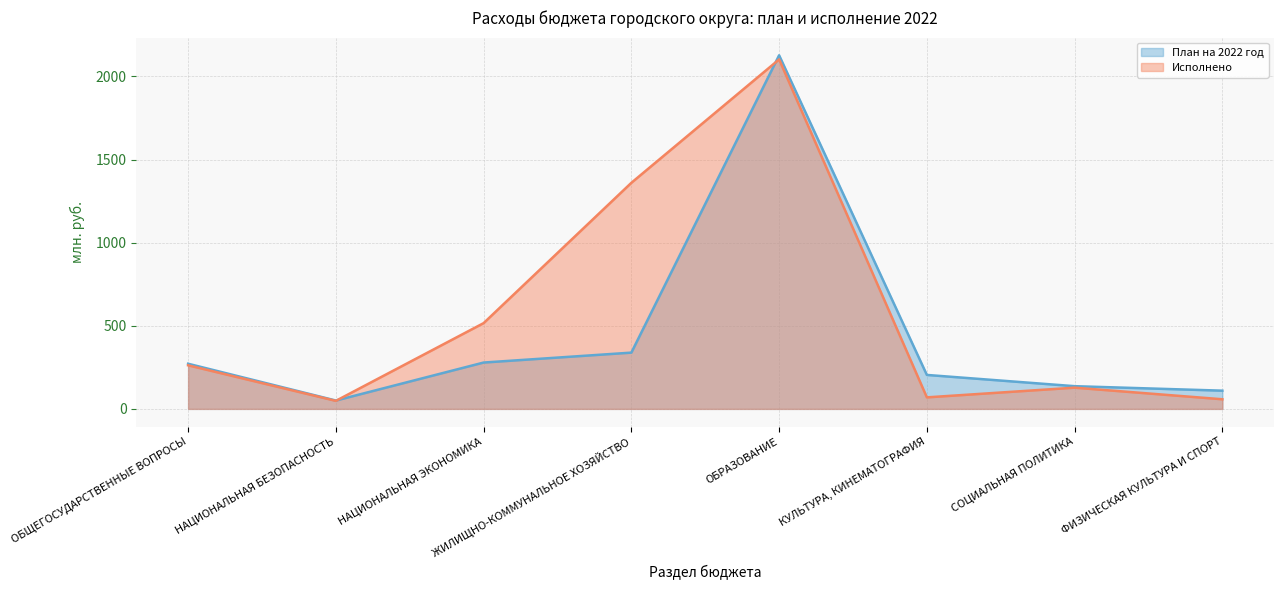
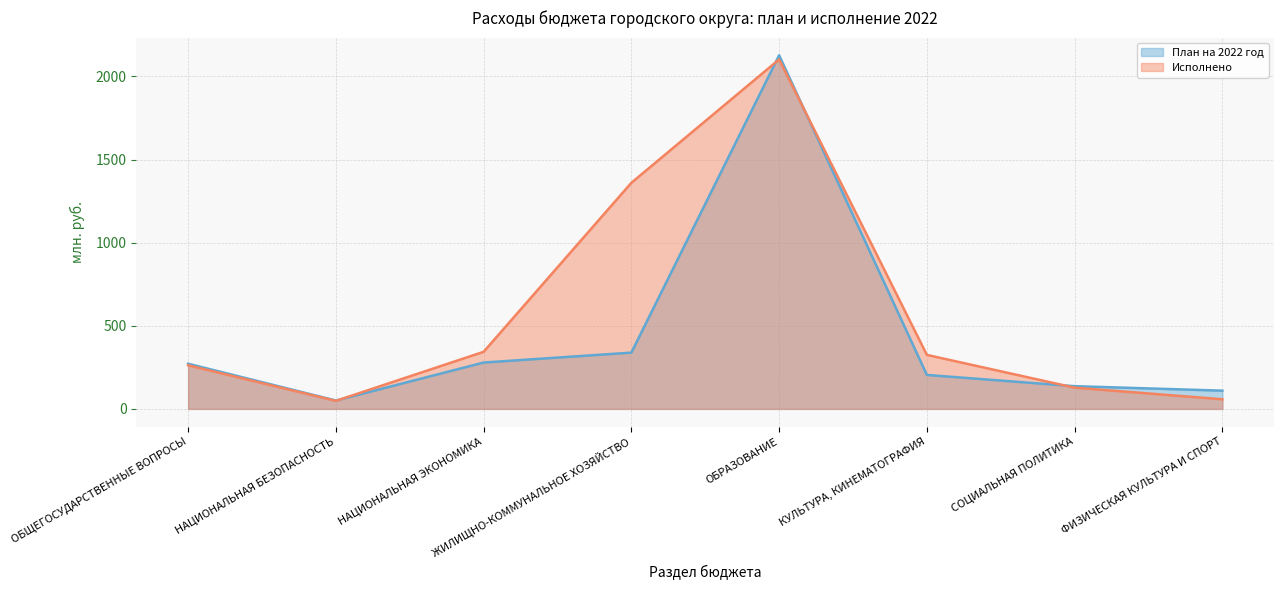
  {
    "План на 2022 год": {
      "НАЦИОНАЛЬНАЯ ЭКОНОМИКА": 280,
      "ЖИЛИЩНО-КОММУНАЛЬНОЕ ХОЗЯЙСТВО": 340,
      "ОБРАЗОВАНИЕ": 2130,
      "КУЛЬТУРА, КИНЕМАТОГРАФИЯ": 200,
      "ФИЗИЧЕСКАЯ КУЛЬТУРА И СПОРТ": 110
    },
    "Исполнено": {
-     "НАЦИОНАЛЬНАЯ ЭКОНОМИКА": 520,
+     "НАЦИОНАЛЬНАЯ ЭКОНОМИКА": 340,
      "ЖИЛИЩНО-КОММУНАЛЬНОЕ ХОЗЯЙСТВО": 1360,
      "ОБРАЗОВАНИЕ": 2100,
-     "КУЛЬТУРА, КИНЕМАТОГРАФИЯ": 70,
+     "КУЛЬТУРА, КИНЕМАТОГРАФИЯ": 320,
      "ФИЗИЧЕСКАЯ КУЛЬТУРА И СПОРТ": 60
    }
  }
